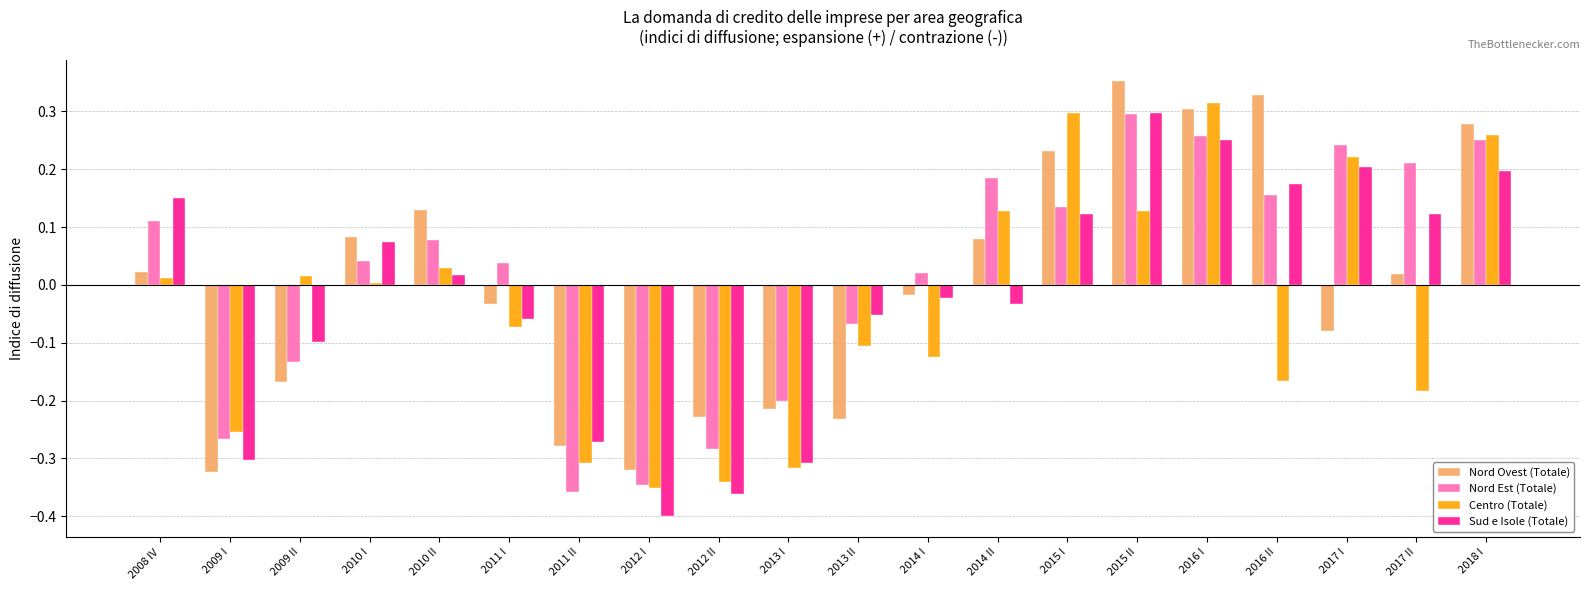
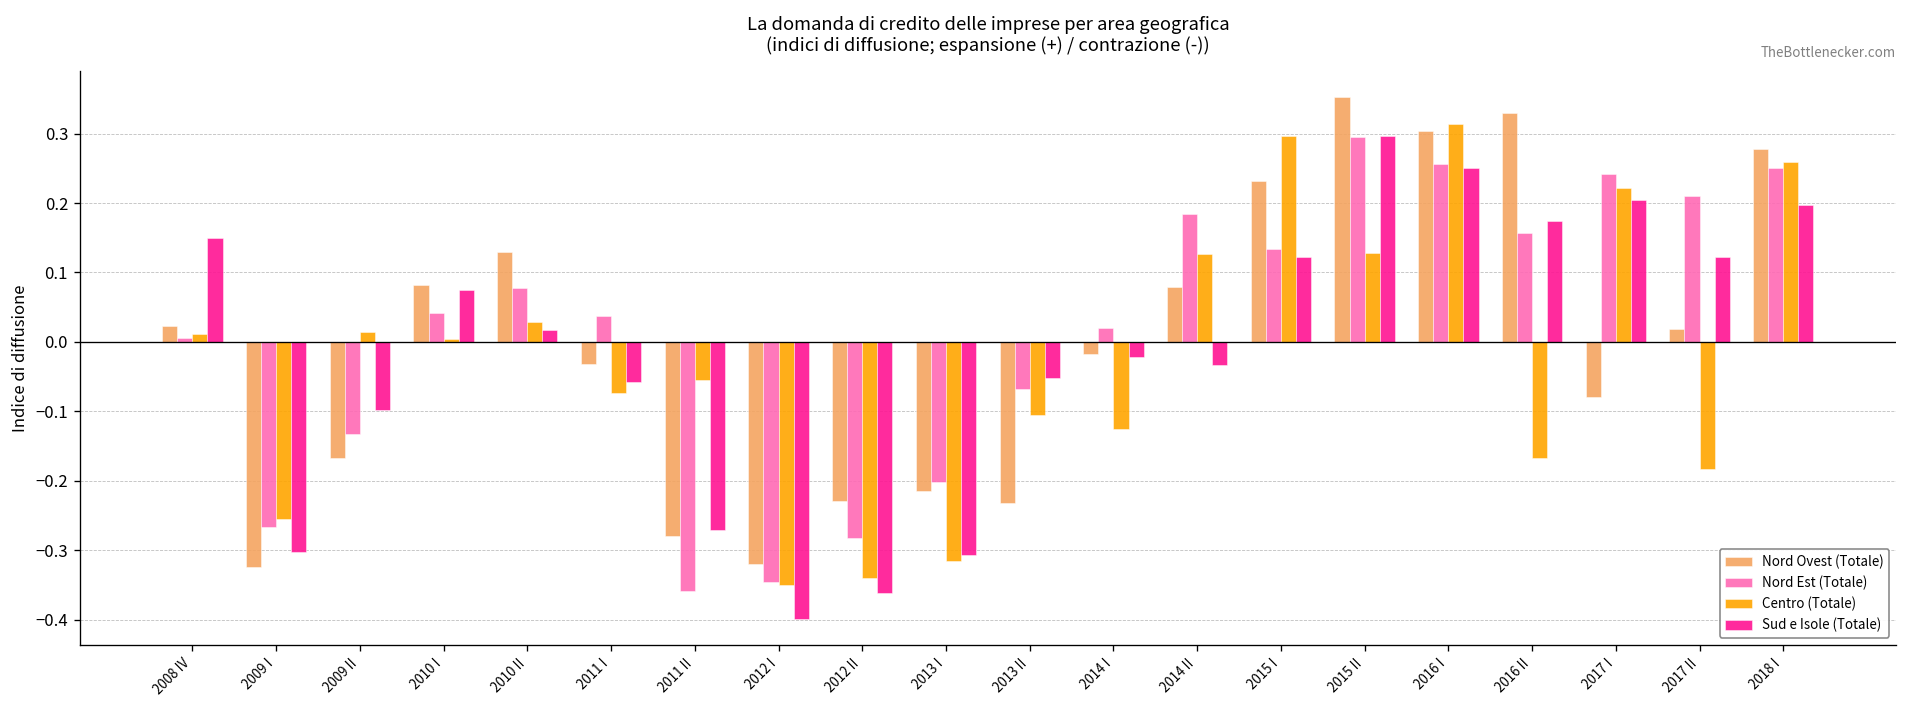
  {
    "Nord Ovest (Totale)": {
      "2008 IV": 0.02,
      "2009 I": -0.32,
      "2009 II": -0.17,
      "2010 I": 0.08,
      "2010 II": 0.13,
      "2011 I": -0.03,
      "2011 II": -0.28,
      "2012 I": -0.32,
      "2012 II": -0.23,
      "2013 I": -0.22,
      "2013 II": -0.23,
      "2014 I": -0.02,
      "2014 II": 0.08,
      "2015 I": 0.23,
      "2015 II": 0.35,
      "2016 I": 0.30,
      "2016 II": 0.33,
      "2017 I": -0.08,
      "2017 II": 0.02,
      "2018 I": 0.28
    },
    "Nord Est (Totale)": {
-     "2008 IV": 0.11,
+     "2008 IV": 0.01,
      "2009 I": -0.27,
      "2009 II": -0.13,
      "2010 I": 0.04,
      "2010 II": 0.08,
      "2011 I": 0.04,
      "2011 II": -0.36,
      "2012 I": -0.35,
      "2012 II": -0.28,
      "2013 I": -0.20,
      "2013 II": -0.07,
      "2014 I": 0.02,
      "2014 II": 0.18,
      "2015 I": 0.13,
      "2015 II": 0.29,
      "2016 I": 0.26,
      "2016 II": 0.16,
      "2017 I": 0.24,
      "2017 II": 0.21,
      "2018 I": 0.25
    },
    "Centro (Totale)": {
      "2008 IV": 0.01,
      "2009 I": -0.25,
      "2009 II": 0.01,
      "2010 II": 0.03,
      "2011 I": -0.07,
-     "2011 II": -0.31,
+     "2011 II": -0.05,
      "2012 I": -0.35,
      "2012 II": -0.34,
      "2013 I": -0.32,
      "2013 II": -0.11,
      "2014 I": -0.13,
      "2014 II": 0.13,
      "2015 I": 0.30,
      "2015 II": 0.13,
      "2016 I": 0.31,
      "2016 II": -0.17,
      "2017 I": 0.22,
      "2017 II": -0.18,
      "2018 I": 0.26
    },
    "Sud e Isole (Totale)": {
      "2008 IV": 0.15,
      "2009 I": -0.30,
      "2009 II": -0.10,
      "2010 I": 0.07,
      "2010 II": 0.02,
      "2011 I": -0.06,
      "2011 II": -0.27,
      "2012 I": -0.40,
      "2012 II": -0.36,
      "2013 I": -0.31,
      "2013 II": -0.05,
      "2014 I": -0.02,
      "2014 II": -0.03,
      "2015 I": 0.12,
      "2015 II": 0.30,
      "2016 I": 0.25,
      "2016 II": 0.17,
      "2017 I": 0.20,
      "2017 II": 0.12,
      "2018 I": 0.20
    }
  }
